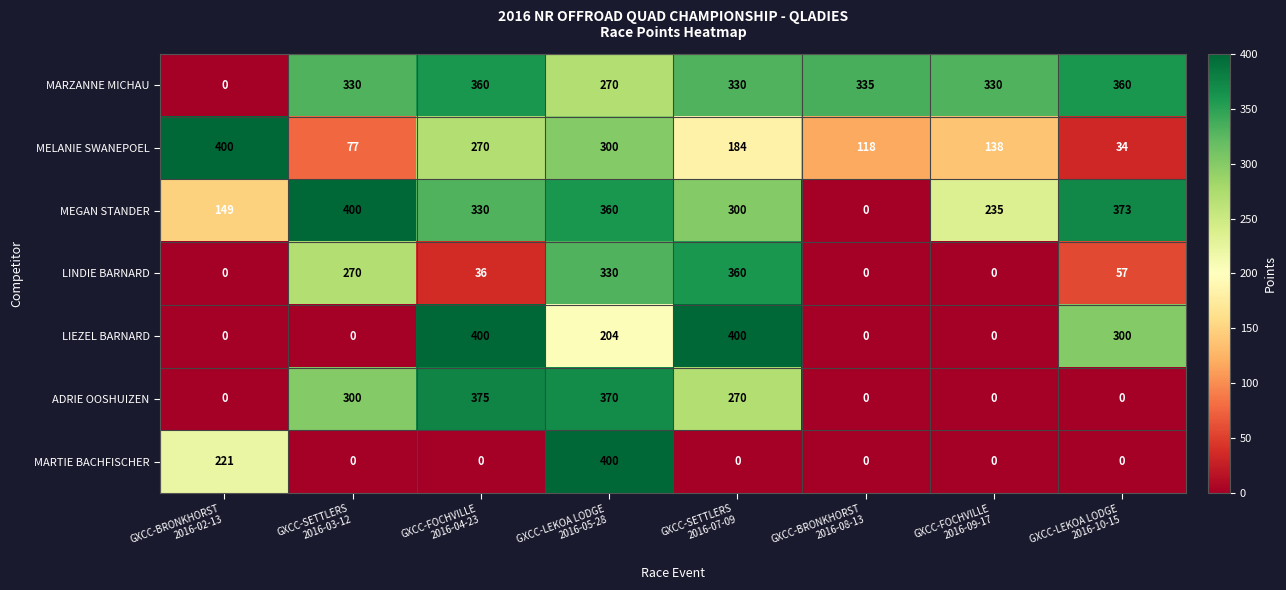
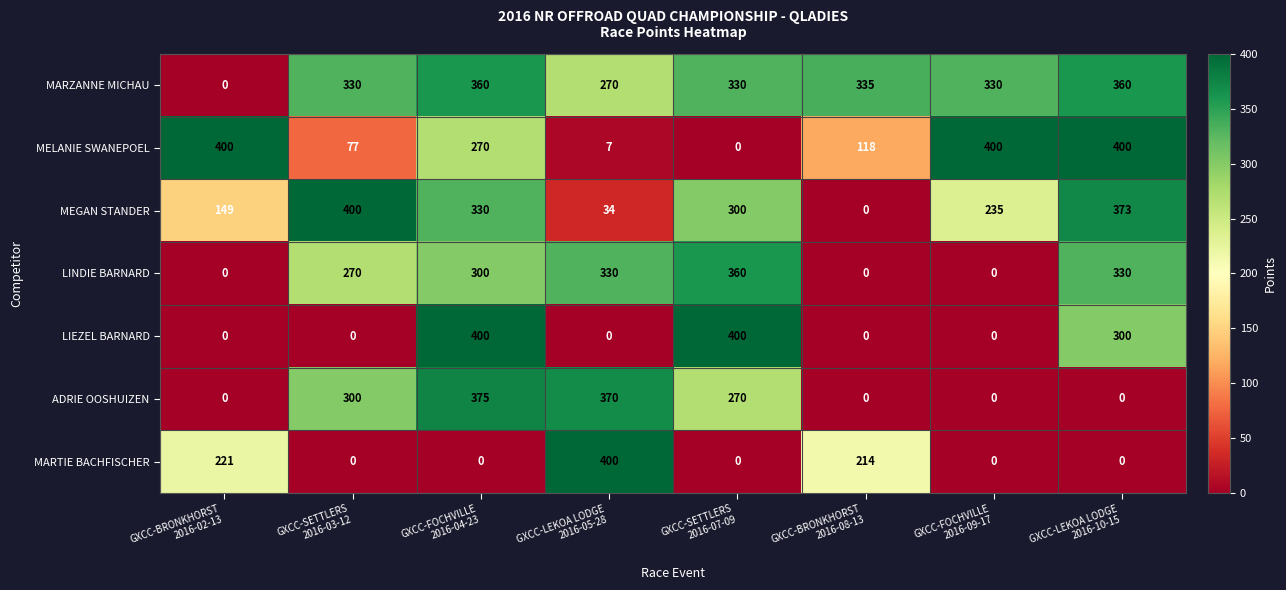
  {
    "MARZANNE MICHAU": {
      "GXCC-BRONKHORST 2016-02-13": 0,
      "GXCC-SETTLERS 2016-03-12": 330,
      "GXCC-FOCHVILLE 2016-04-23": 360,
      "GXCC-LEKOA LODGE 2016-05-28": 270,
      "GXCC-SETTLERS 2016-07-09": 330,
      "GXCC-BRONKHORST 2016-08-13": 335,
      "GXCC-FOCHVILLE 2016-09-17": 330,
      "GXCC-LEKOA LODGE 2016-10-15": 360
    },
    "MELANIE SWANEPOEL": {
      "GXCC-BRONKHORST 2016-02-13": 400,
      "GXCC-SETTLERS 2016-03-12": 77,
      "GXCC-FOCHVILLE 2016-04-23": 270,
-     "GXCC-LEKOA LODGE 2016-05-28": 300,
-     "GXCC-SETTLERS 2016-07-09": 184,
+     "GXCC-LEKOA LODGE 2016-05-28": 7,
+     "GXCC-SETTLERS 2016-07-09": 0,
      "GXCC-BRONKHORST 2016-08-13": 118,
-     "GXCC-FOCHVILLE 2016-09-17": 138,
-     "GXCC-LEKOA LODGE 2016-10-15": 34
+     "GXCC-FOCHVILLE 2016-09-17": 400,
+     "GXCC-LEKOA LODGE 2016-10-15": 400
    },
    "MEGAN STANDER": {
      "GXCC-BRONKHORST 2016-02-13": 149,
      "GXCC-SETTLERS 2016-03-12": 400,
      "GXCC-FOCHVILLE 2016-04-23": 330,
-     "GXCC-LEKOA LODGE 2016-05-28": 360,
+     "GXCC-LEKOA LODGE 2016-05-28": 34,
      "GXCC-SETTLERS 2016-07-09": 300,
      "GXCC-BRONKHORST 2016-08-13": 0,
      "GXCC-FOCHVILLE 2016-09-17": 235,
      "GXCC-LEKOA LODGE 2016-10-15": 373
    },
    "LINDIE BARNARD": {
      "GXCC-BRONKHORST 2016-02-13": 0,
      "GXCC-SETTLERS 2016-03-12": 270,
-     "GXCC-FOCHVILLE 2016-04-23": 36,
+     "GXCC-FOCHVILLE 2016-04-23": 300,
      "GXCC-LEKOA LODGE 2016-05-28": 330,
      "GXCC-SETTLERS 2016-07-09": 360,
      "GXCC-BRONKHORST 2016-08-13": 0,
      "GXCC-FOCHVILLE 2016-09-17": 0,
-     "GXCC-LEKOA LODGE 2016-10-15": 57
+     "GXCC-LEKOA LODGE 2016-10-15": 330
    },
    "LIEZEL BARNARD": {
      "GXCC-BRONKHORST 2016-02-13": 0,
      "GXCC-SETTLERS 2016-03-12": 0,
      "GXCC-FOCHVILLE 2016-04-23": 400,
-     "GXCC-LEKOA LODGE 2016-05-28": 204,
+     "GXCC-LEKOA LODGE 2016-05-28": 0,
      "GXCC-SETTLERS 2016-07-09": 400,
      "GXCC-BRONKHORST 2016-08-13": 0,
      "GXCC-FOCHVILLE 2016-09-17": 0,
      "GXCC-LEKOA LODGE 2016-10-15": 300
    },
    "ADRIE OOSHUIZEN": {
      "GXCC-BRONKHORST 2016-02-13": 0,
      "GXCC-SETTLERS 2016-03-12": 300,
      "GXCC-FOCHVILLE 2016-04-23": 375,
      "GXCC-LEKOA LODGE 2016-05-28": 370,
      "GXCC-SETTLERS 2016-07-09": 270,
      "GXCC-BRONKHORST 2016-08-13": 0,
      "GXCC-FOCHVILLE 2016-09-17": 0,
      "GXCC-LEKOA LODGE 2016-10-15": 0
    },
    "MARTIE BACHFISCHER": {
      "GXCC-BRONKHORST 2016-02-13": 221,
      "GXCC-SETTLERS 2016-03-12": 0,
      "GXCC-FOCHVILLE 2016-04-23": 0,
      "GXCC-LEKOA LODGE 2016-05-28": 400,
      "GXCC-SETTLERS 2016-07-09": 0,
-     "GXCC-BRONKHORST 2016-08-13": 0,
+     "GXCC-BRONKHORST 2016-08-13": 214,
      "GXCC-FOCHVILLE 2016-09-17": 0,
      "GXCC-LEKOA LODGE 2016-10-15": 0
    }
  }
